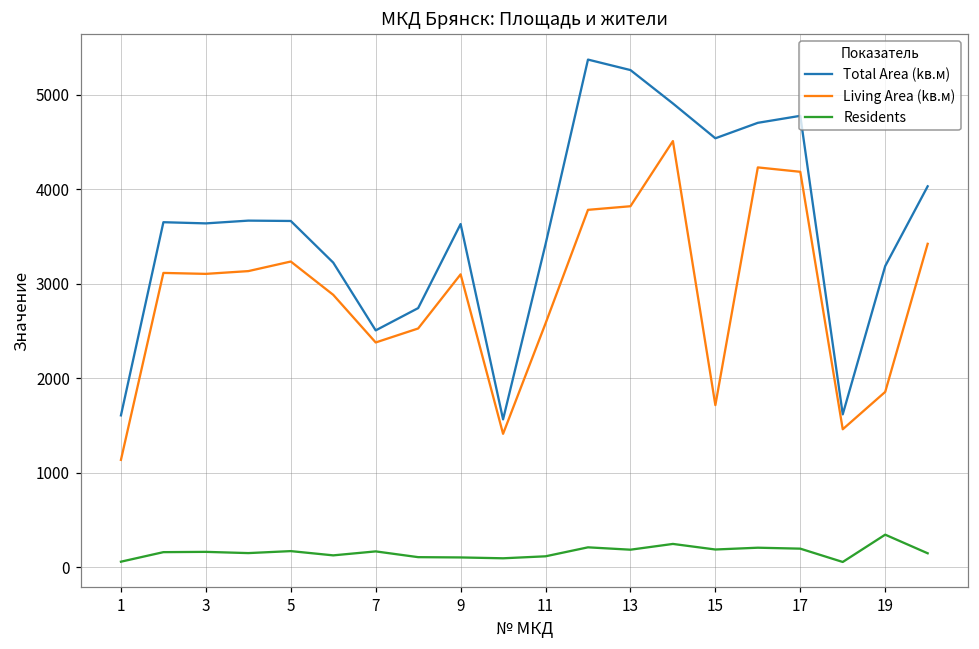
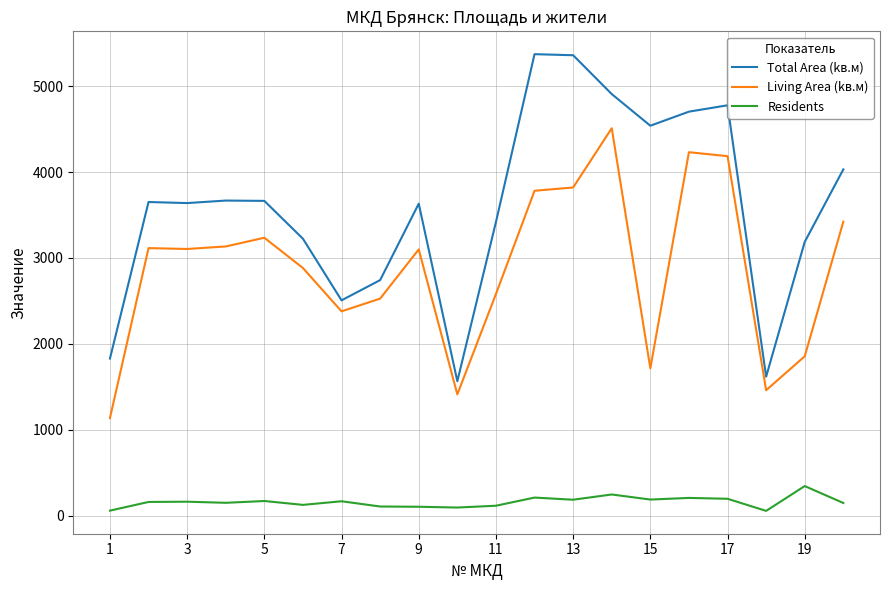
  {
    "Total Area (kв.м)": {
-     "1": 1600,
+     "1": 1800,
      "3": 3600,
      "5": 3700,
      "7": 2500,
      "9": 3600,
      "11": 3400,
-     "13": 5300,
+     "13": 5400,
      "15": 4500,
      "19": 3200
    },
    "Living Area (kв.м)": {
      "1": 1100,
      "3": 3100,
      "5": 3200,
      "7": 2400,
      "9": 3100,
      "11": 2600,
      "13": 3800,
      "15": 1700,
      "17": 4200,
      "19": 1900
    },
    "Residents": {
      "1": 100,
      "3": 200,
      "5": 200,
      "7": 200,
      "9": 100,
      "11": 100,
      "13": 200,
      "15": 200,
      "17": 200,
      "19": 300
    }
  }
